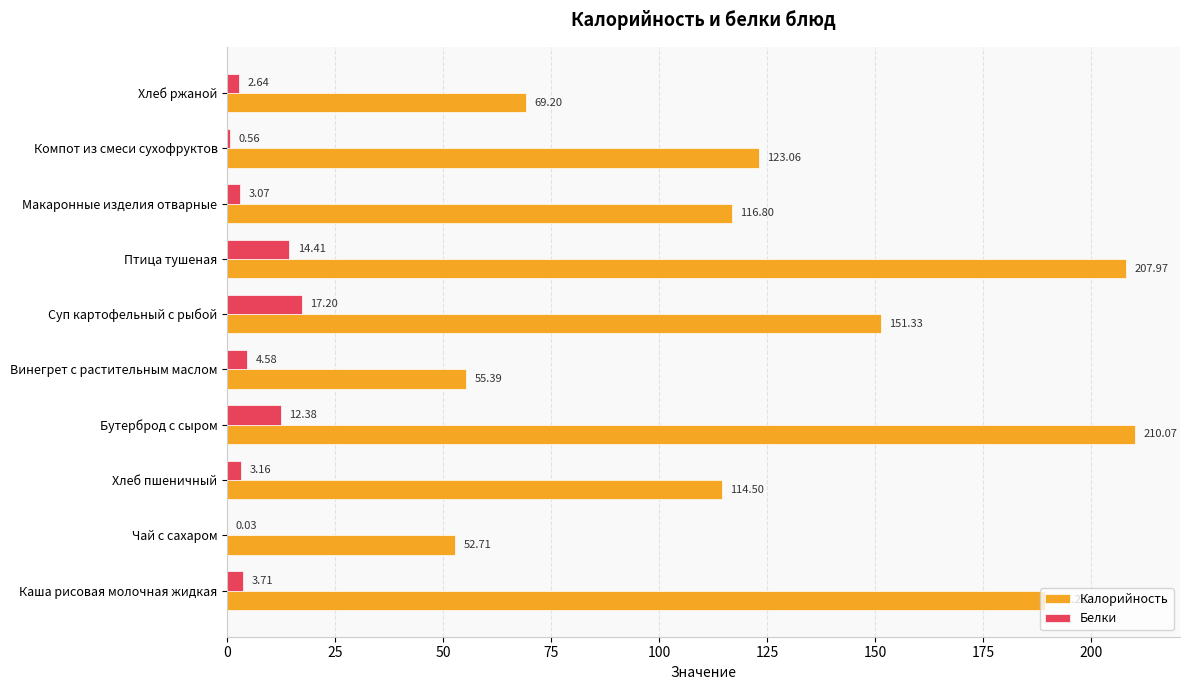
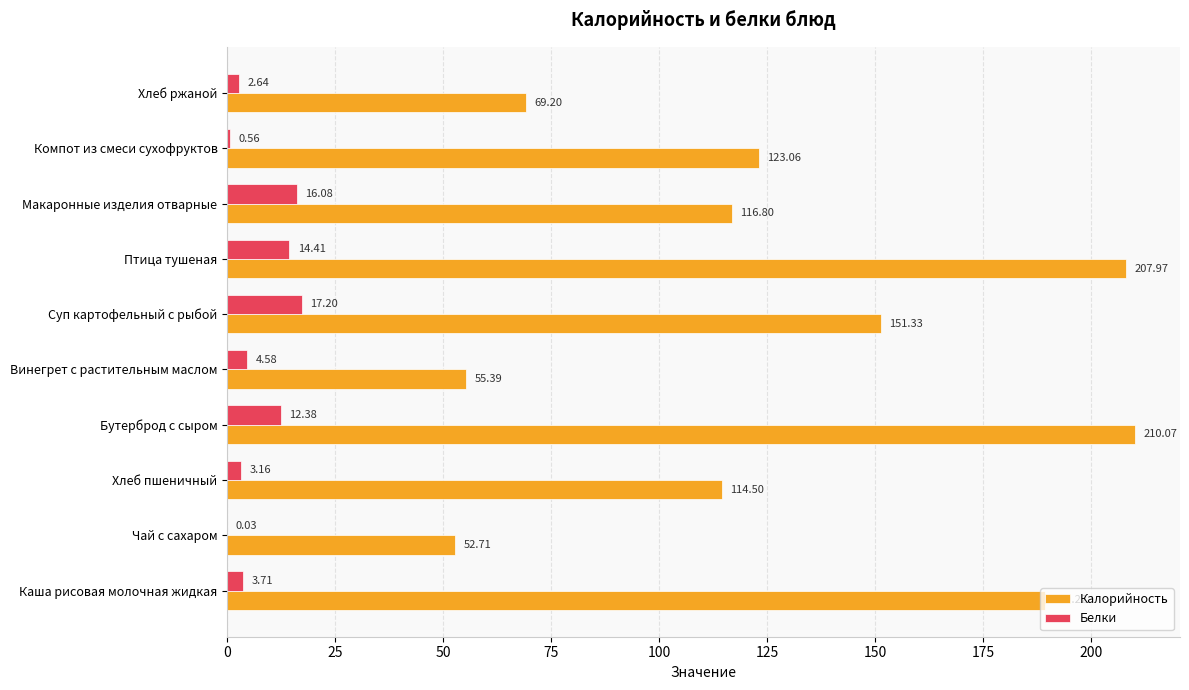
  {
    "Калорийность": {
      "Хлеб ржаной": 69.20,
      "Компот из смеси сухофруктов": 123.06,
      "Макаронные изделия отварные": 116.80,
      "Птица тушеная": 207.97,
      "Суп картофельный с рыбой": 151.33,
      "Винегрет с растительным маслом": 55.39,
      "Бутерброд с сыром": 210.07,
      "Хлеб пшеничный": 114.50,
      "Чай с сахаром": 52.71
    },
    "Белки": {
      "Хлеб ржаной": 2.64,
      "Компот из смеси сухофруктов": 0.56,
-     "Макаронные изделия отварные": 3.07,
+     "Макаронные изделия отварные": 16.08,
      "Птица тушеная": 14.41,
      "Суп картофельный с рыбой": 17.20,
      "Винегрет с растительным маслом": 4.58,
      "Бутерброд с сыром": 12.38,
      "Хлеб пшеничный": 3.16,
      "Чай с сахаром": 0.03,
      "Каша рисовая молочная жидкая": 3.71
    }
  }
